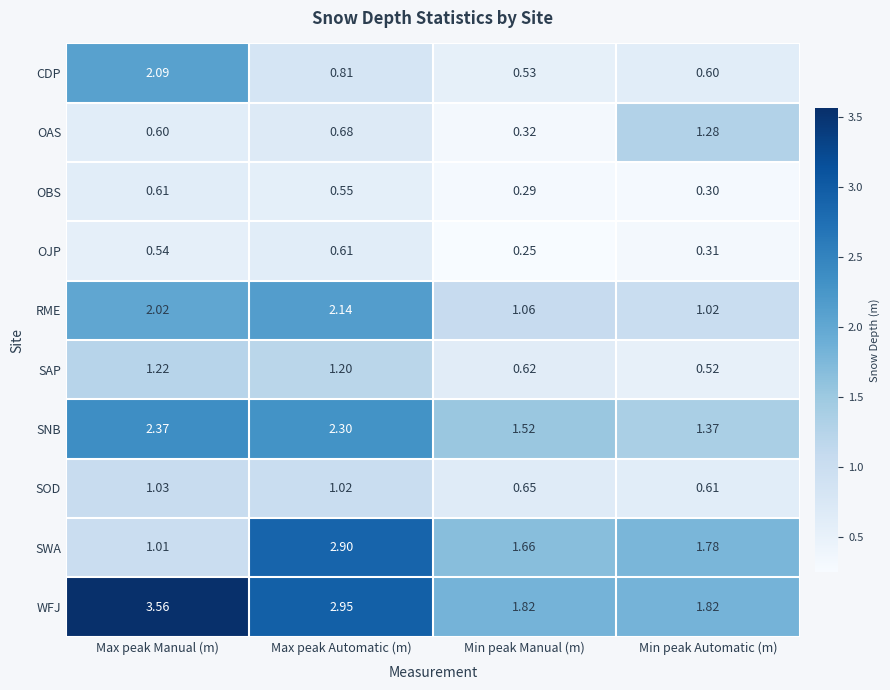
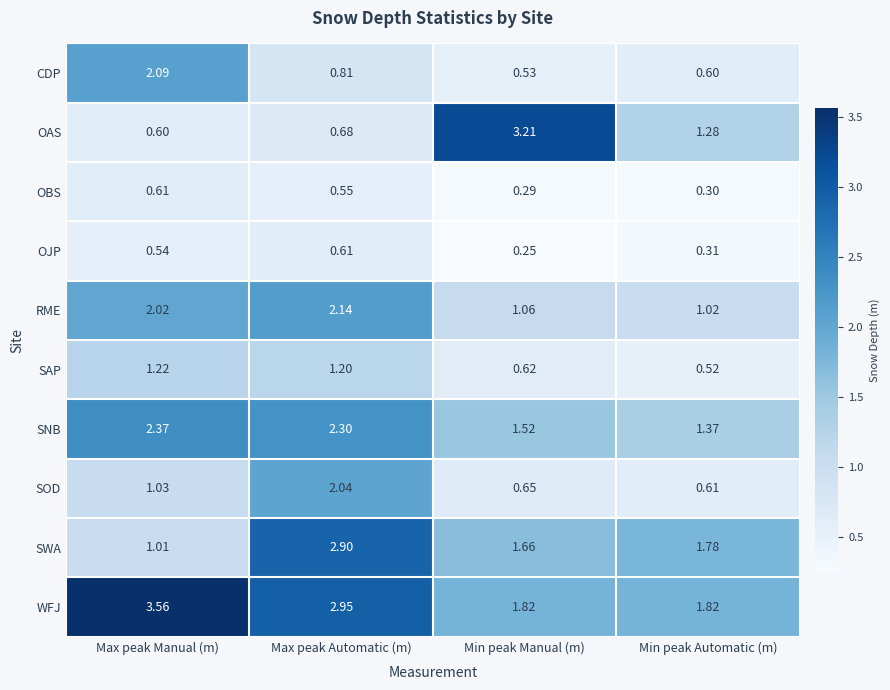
  {
    "CDP": {
      "Max peak Manual (m)": 2.09,
      "Max peak Automatic (m)": 0.81,
      "Min peak Manual (m)": 0.53,
      "Min peak Automatic (m)": 0.60
    },
    "OAS": {
      "Max peak Manual (m)": 0.60,
      "Max peak Automatic (m)": 0.68,
-     "Min peak Manual (m)": 0.32,
+     "Min peak Manual (m)": 3.21,
      "Min peak Automatic (m)": 1.28
    },
    "OBS": {
      "Max peak Manual (m)": 0.61,
      "Max peak Automatic (m)": 0.55,
      "Min peak Manual (m)": 0.29,
      "Min peak Automatic (m)": 0.30
    },
    "OJP": {
      "Max peak Manual (m)": 0.54,
      "Max peak Automatic (m)": 0.61,
      "Min peak Manual (m)": 0.25,
      "Min peak Automatic (m)": 0.31
    },
    "RME": {
      "Max peak Manual (m)": 2.02,
      "Max peak Automatic (m)": 2.14,
      "Min peak Manual (m)": 1.06,
      "Min peak Automatic (m)": 1.02
    },
    "SAP": {
      "Max peak Manual (m)": 1.22,
      "Max peak Automatic (m)": 1.20,
      "Min peak Manual (m)": 0.62,
      "Min peak Automatic (m)": 0.52
    },
    "SNB": {
      "Max peak Manual (m)": 2.37,
      "Max peak Automatic (m)": 2.30,
      "Min peak Manual (m)": 1.52,
      "Min peak Automatic (m)": 1.37
    },
    "SOD": {
      "Max peak Manual (m)": 1.03,
-     "Max peak Automatic (m)": 1.02,
+     "Max peak Automatic (m)": 2.04,
      "Min peak Manual (m)": 0.65,
      "Min peak Automatic (m)": 0.61
    },
    "SWA": {
      "Max peak Manual (m)": 1.01,
      "Max peak Automatic (m)": 2.90,
      "Min peak Manual (m)": 1.66,
      "Min peak Automatic (m)": 1.78
    },
    "WFJ": {
      "Max peak Manual (m)": 3.56,
      "Max peak Automatic (m)": 2.95,
      "Min peak Manual (m)": 1.82,
      "Min peak Automatic (m)": 1.82
    }
  }
